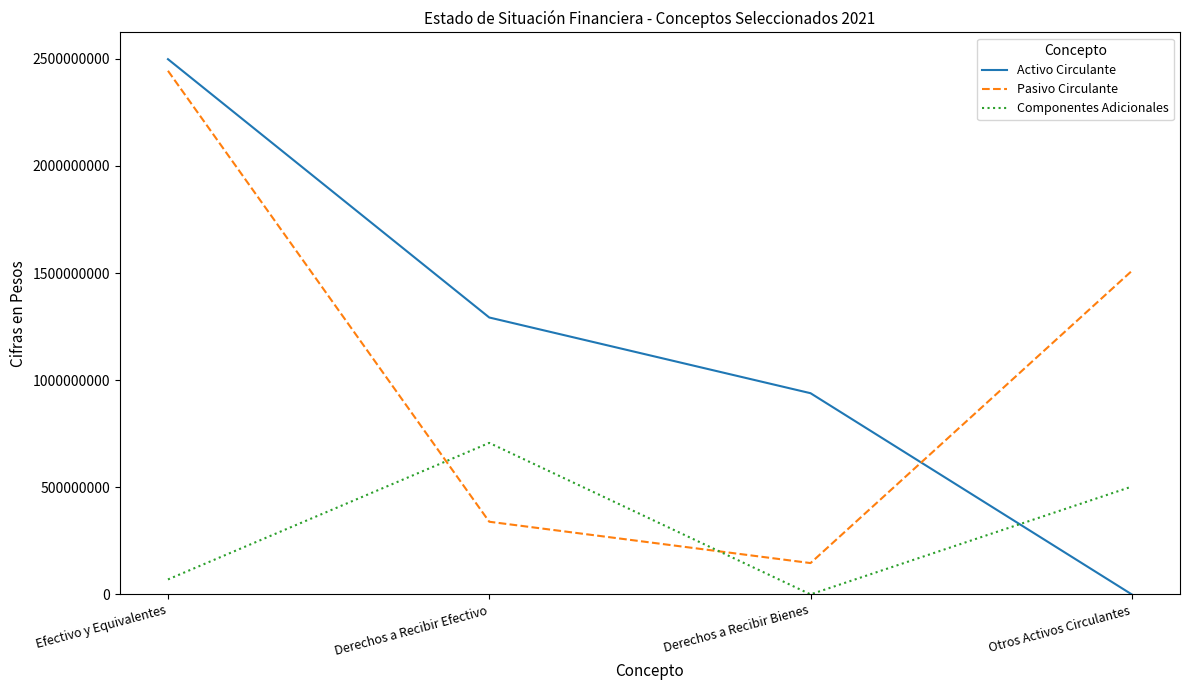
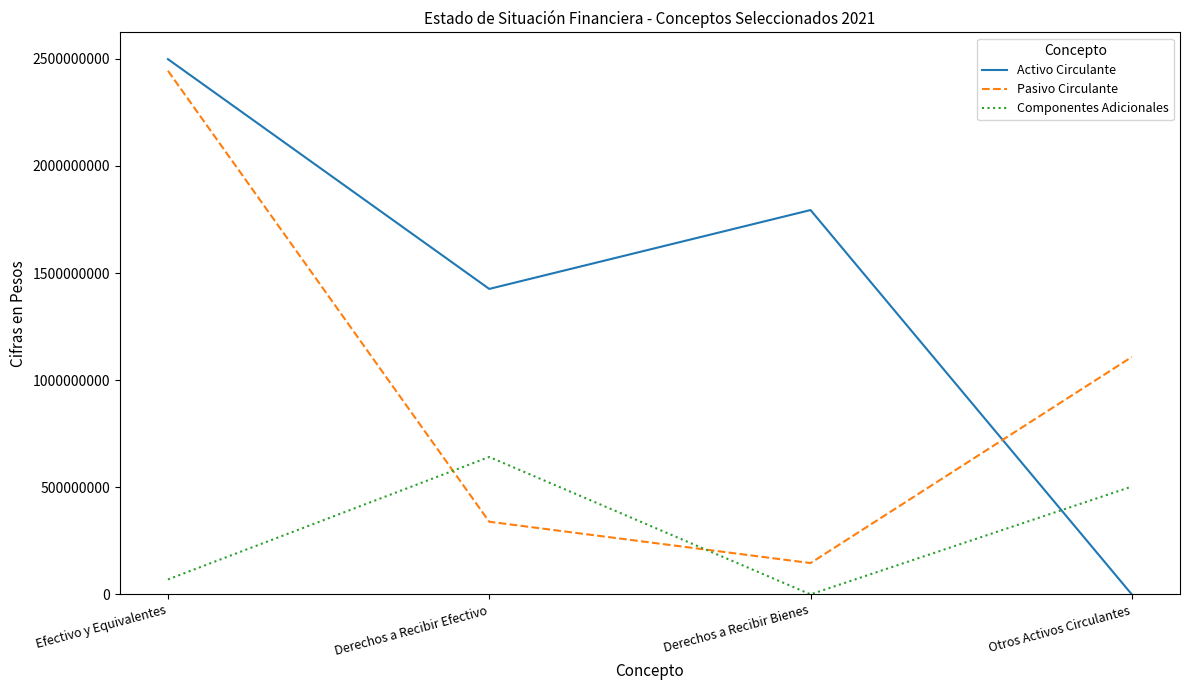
  {
    "Activo Circulante": {
      "Efectivo y Equivalentes": 2500000000,
-     "Derechos a Recibir Efectivo": 1290000000,
-     "Derechos a Recibir Bienes": 940000000,
+     "Derechos a Recibir Efectivo": 1430000000,
+     "Derechos a Recibir Bienes": 1790000000,
      "Otros Activos Circulantes": 0
    },
    "Pasivo Circulante": {
      "Efectivo y Equivalentes": 2440000000,
      "Derechos a Recibir Efectivo": 340000000,
      "Derechos a Recibir Bienes": 150000000,
-     "Otros Activos Circulantes": 1510000000
+     "Otros Activos Circulantes": 1110000000
    },
    "Componentes Adicionales": {
      "Efectivo y Equivalentes": 70000000,
-     "Derechos a Recibir Efectivo": 710000000,
+     "Derechos a Recibir Efectivo": 640000000,
      "Derechos a Recibir Bienes": 0,
      "Otros Activos Circulantes": 500000000
    }
  }
